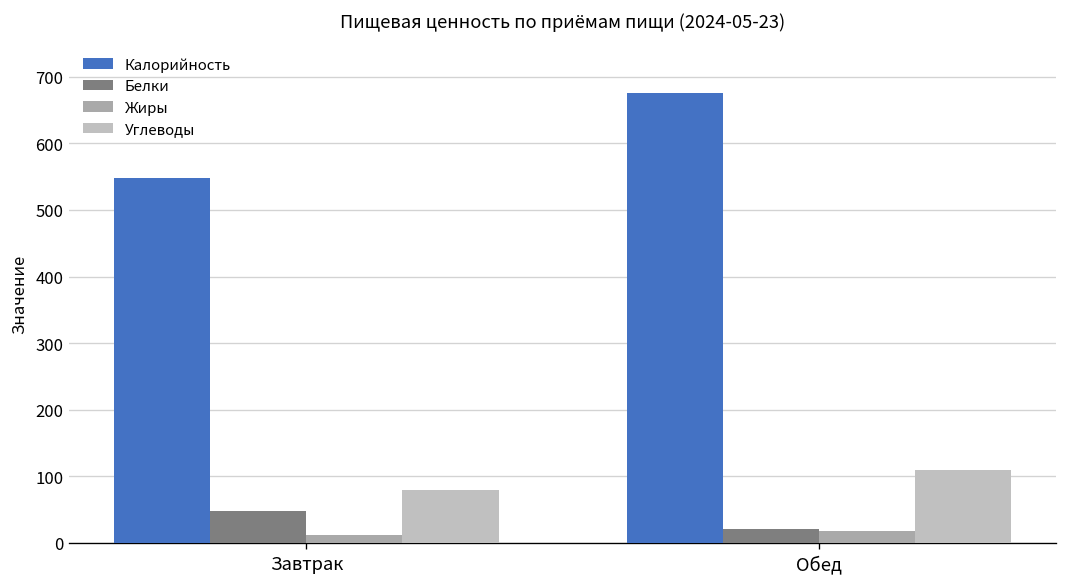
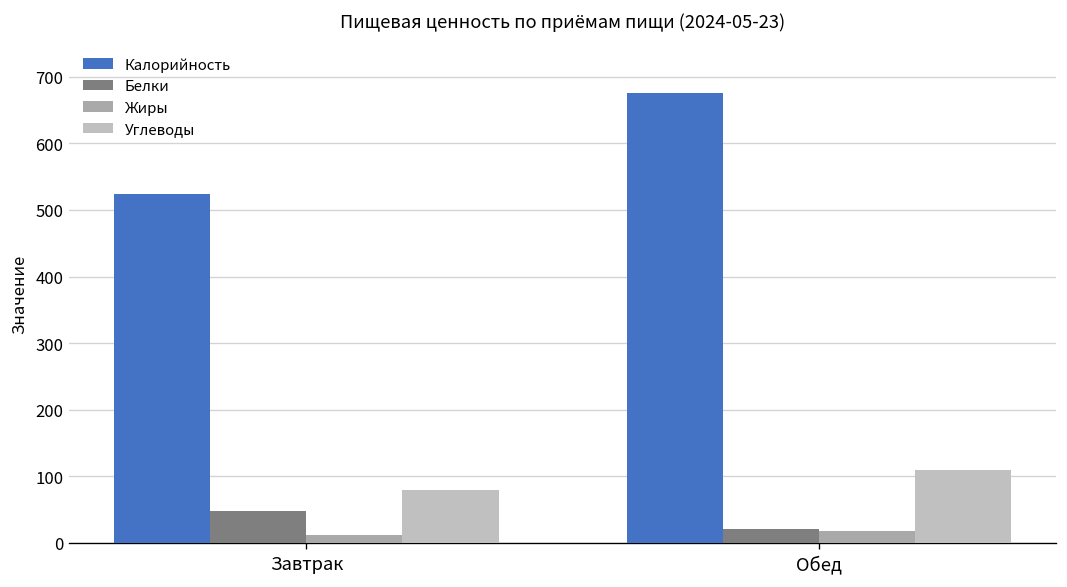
  {
    "Калорийность": {
-     "Завтрак": 550,
+     "Завтрак": 520,
      "Обед": 680
    },
    "Белки": {
      "Завтрак": 50,
      "Обед": 20
    }
  }
